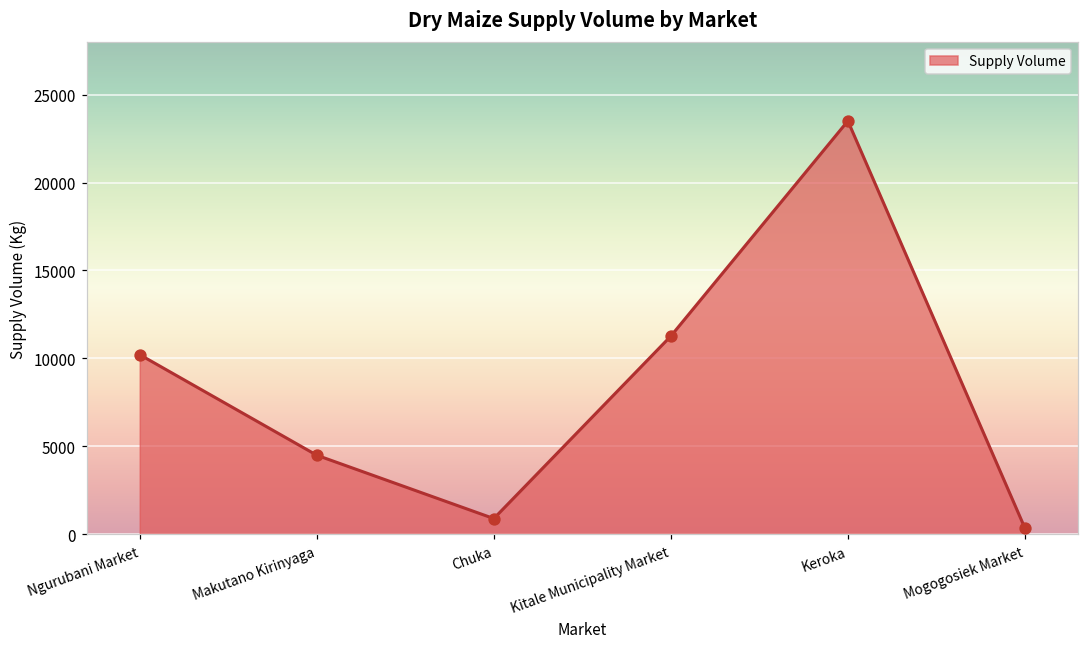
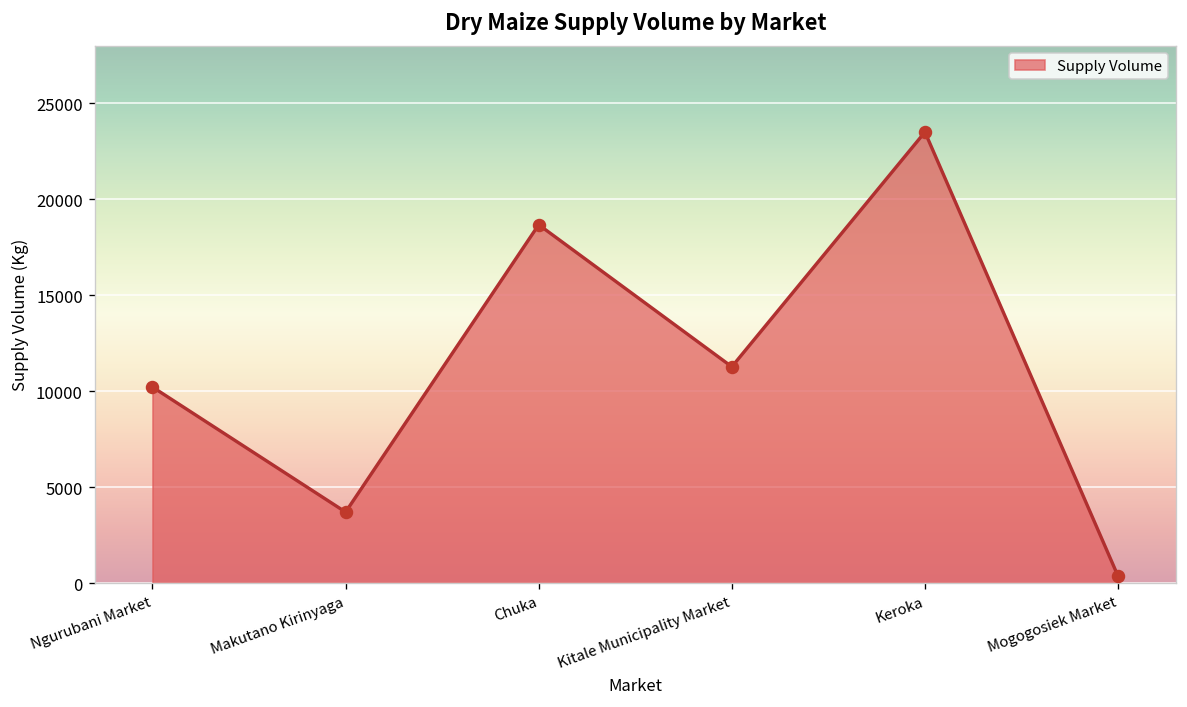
  {
    "Ngurubani Market": 10200,
-   "Makutano Kirinyaga": 4500,
-   "Chuka": 900,
+   "Makutano Kirinyaga": 3700,
+   "Chuka": 18700,
    "Kitale Municipality Market": 11300,
    "Keroka": 23500,
    "Mogogosiek Market": 400
  }
